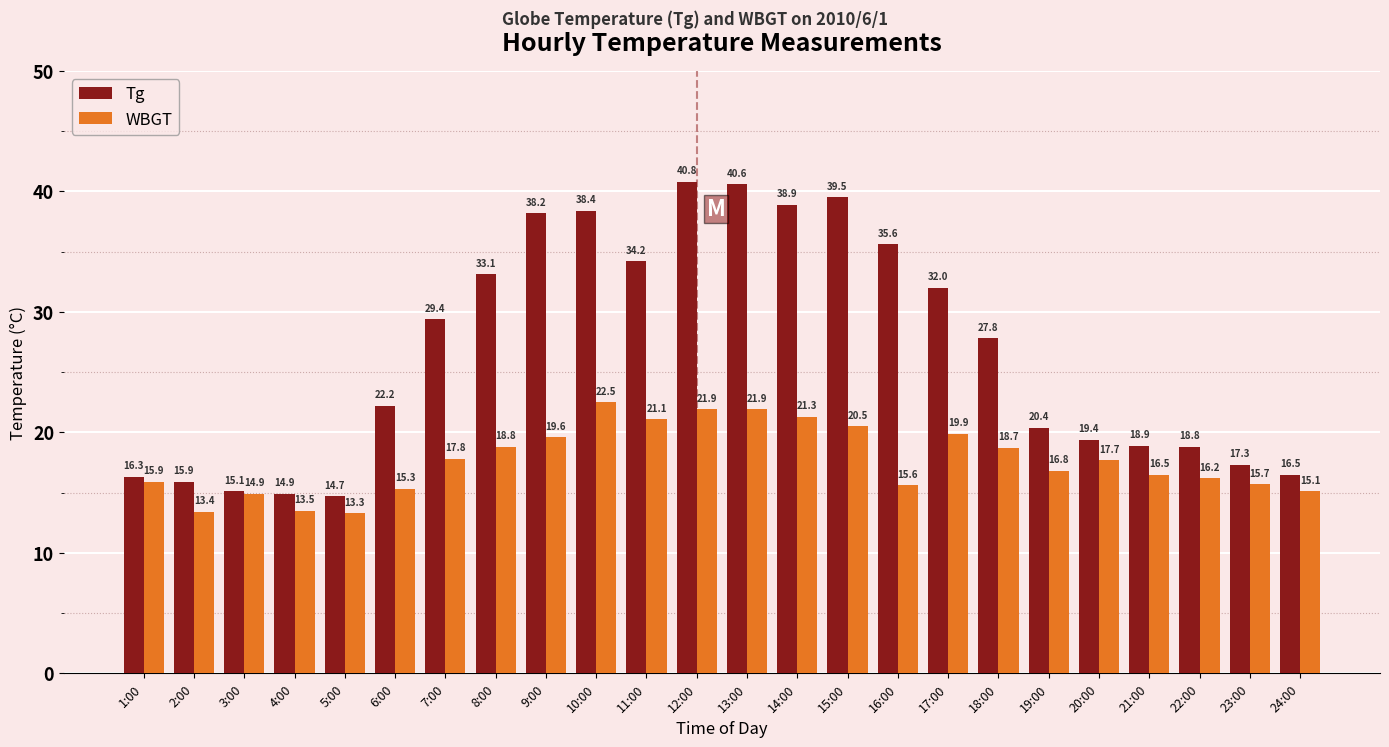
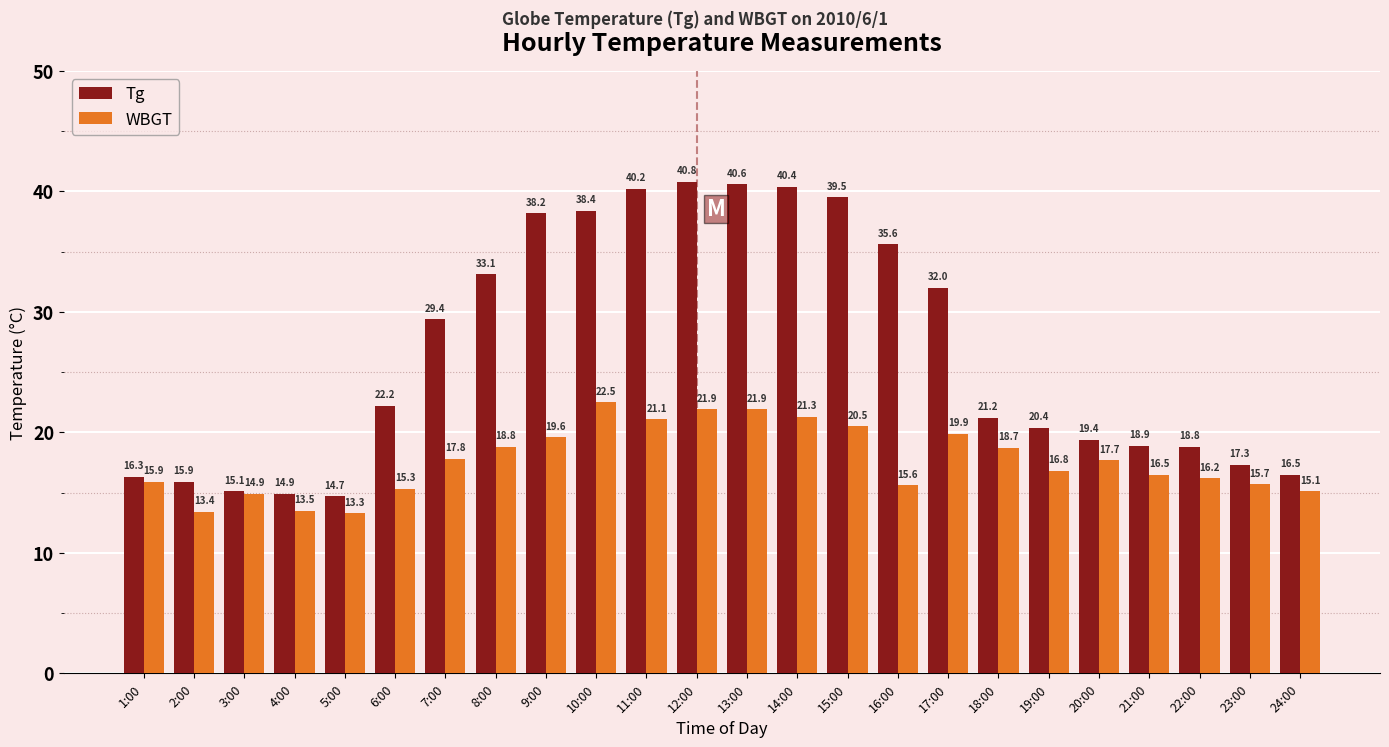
  {
    "Tg": {
      "1:00": 16.3,
      "2:00": 15.9,
      "3:00": 15.1,
      "4:00": 14.9,
      "5:00": 14.7,
      "6:00": 22.2,
      "7:00": 29.4,
      "8:00": 33.1,
      "9:00": 38.2,
      "10:00": 38.4,
-     "11:00": 34.2,
+     "11:00": 40.2,
      "12:00": 40.8,
      "13:00": 40.6,
-     "14:00": 38.9,
+     "14:00": 40.4,
      "15:00": 39.5,
      "16:00": 35.6,
      "17:00": 32.0,
-     "18:00": 27.8,
+     "18:00": 21.2,
      "19:00": 20.4,
      "20:00": 19.4,
      "21:00": 18.9,
      "22:00": 18.8,
      "23:00": 17.3,
      "24:00": 16.5
    },
    "WBGT": {
      "1:00": 15.9,
      "2:00": 13.4,
      "3:00": 14.9,
      "4:00": 13.5,
      "5:00": 13.3,
      "6:00": 15.3,
      "7:00": 17.8,
      "8:00": 18.8,
      "9:00": 19.6,
      "10:00": 22.5,
      "11:00": 21.1,
      "12:00": 21.9,
      "13:00": 21.9,
      "14:00": 21.3,
      "15:00": 20.5,
      "16:00": 15.6,
      "17:00": 19.9,
      "18:00": 18.7,
      "19:00": 16.8,
      "20:00": 17.7,
      "21:00": 16.5,
      "22:00": 16.2,
      "23:00": 15.7,
      "24:00": 15.1
    }
  }
